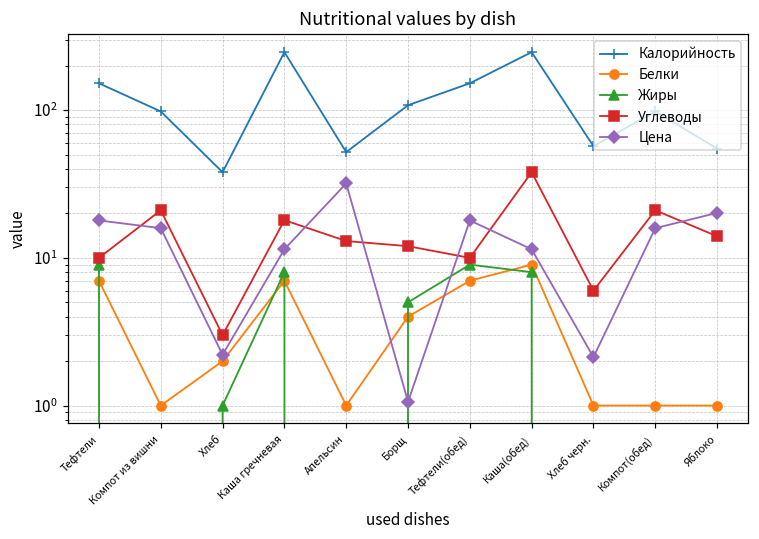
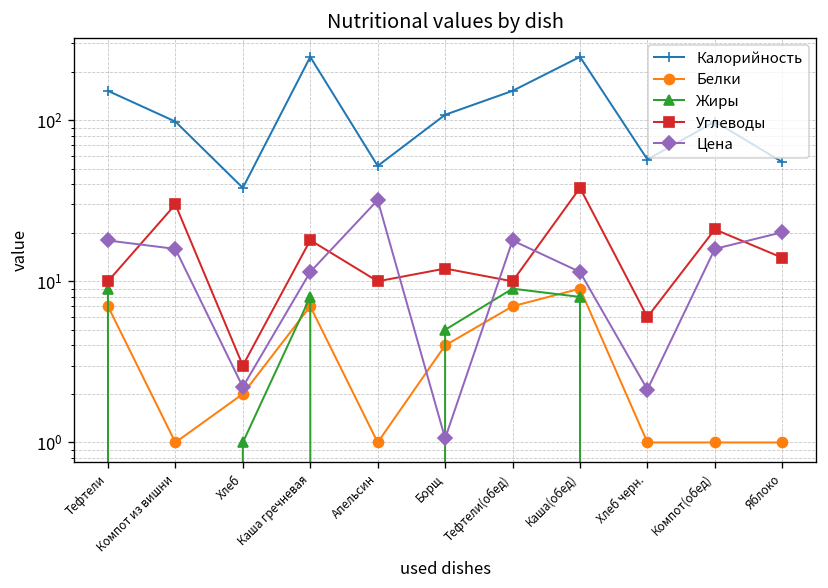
  {
    "Калорийность": {
      "Тефтели": 150,
      "Компот из вишни": 100,
      "Хлеб": 38,
      "Каша гречневая": 250,
      "Апельсин": 52,
      "Борщ": 110,
      "Тефтели(обед)": 150,
      "Каша(обед)": 250,
      "Хлеб черн.": 57
    },
    "Белки": {
      "Тефтели": 7,
      "Компот из вишни": 1,
      "Хлеб": 2,
      "Каша гречневая": 7,
      "Апельсин": 1,
      "Борщ": 4,
      "Тефтели(обед)": 7,
      "Каша(обед)": 9,
      "Хлеб черн.": 1,
      "Компот(обед)": 1,
      "Яблоко": 1
    },
    "Жиры": {
      "Тефтели": 9,
      "Хлеб": 1,
      "Каша гречневая": 8,
      "Борщ": 5,
      "Тефтели(обед)": 9,
      "Каша(обед)": 8
    },
    "Углеводы": {
      "Тефтели": 10,
-     "Компот из вишни": 21,
+     "Компот из вишни": 30,
      "Хлеб": 3,
      "Каша гречневая": 18,
-     "Апельсин": 13,
+     "Апельсин": 10,
      "Борщ": 12,
      "Тефтели(обед)": 10,
      "Каша(обед)": 38,
      "Хлеб черн.": 6,
      "Компот(обед)": 21,
      "Яблоко": 14
    },
    "Цена": {
      "Тефтели": 18,
      "Компот из вишни": 16,
      "Хлеб": 2.2,
      "Каша гречневая": 11,
      "Апельсин": 32,
      "Борщ": 1.1,
      "Тефтели(обед)": 18,
      "Каша(обед)": 11,
      "Хлеб черн.": 2.1,
      "Компот(обед)": 16,
      "Яблоко": 20
    }
  }
